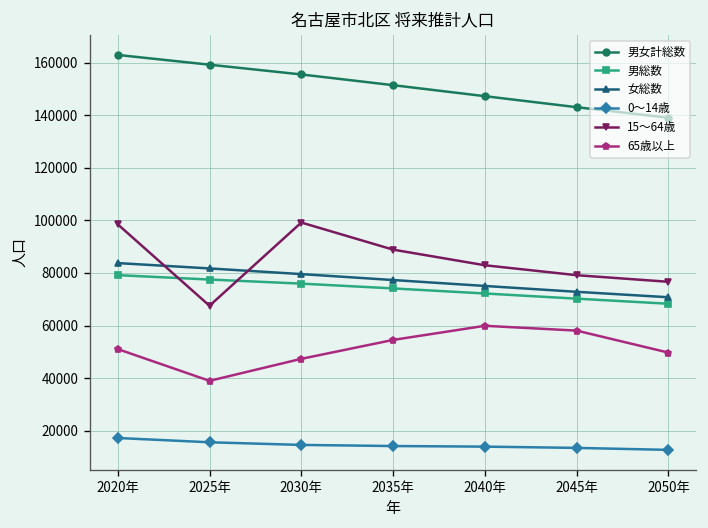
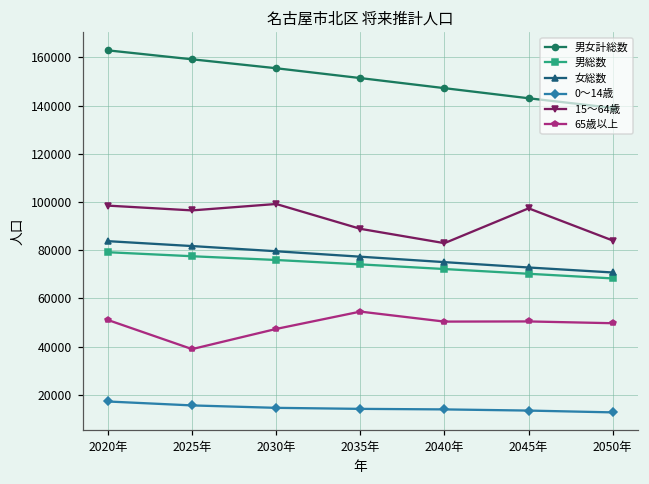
  {
    "15～64歳": {
      "2020年": 99000,
-     "2025年": 68000,
+     "2025年": 97000,
      "2030年": 99000,
      "2035年": 89000,
      "2040年": 83000,
-     "2045年": 79000,
-     "2050年": 77000
+     "2045年": 97000,
+     "2050年": 84000
    },
    "65歳以上": {
      "2020年": 51000,
      "2025年": 39000,
      "2030年": 47000,
      "2035年": 55000,
-     "2040年": 60000,
-     "2045年": 58000,
+     "2040年": 50000,
+     "2045年": 50000,
      "2050年": 50000
    }
  }
